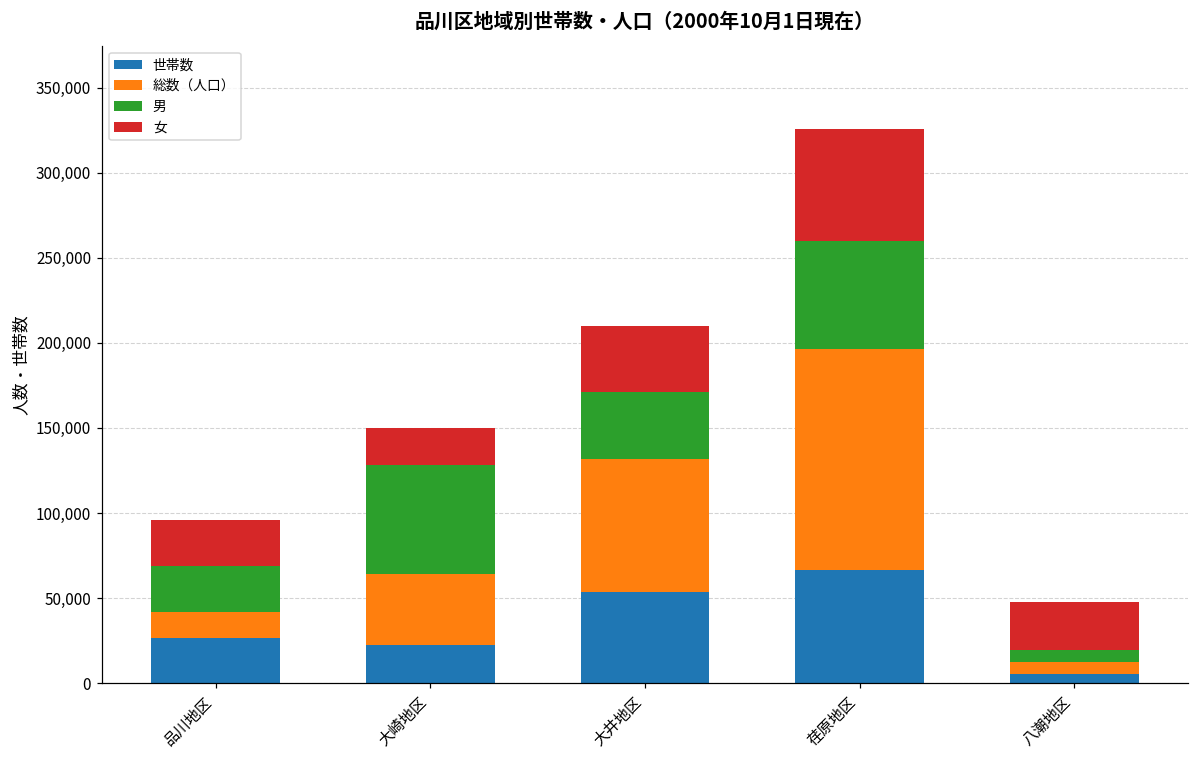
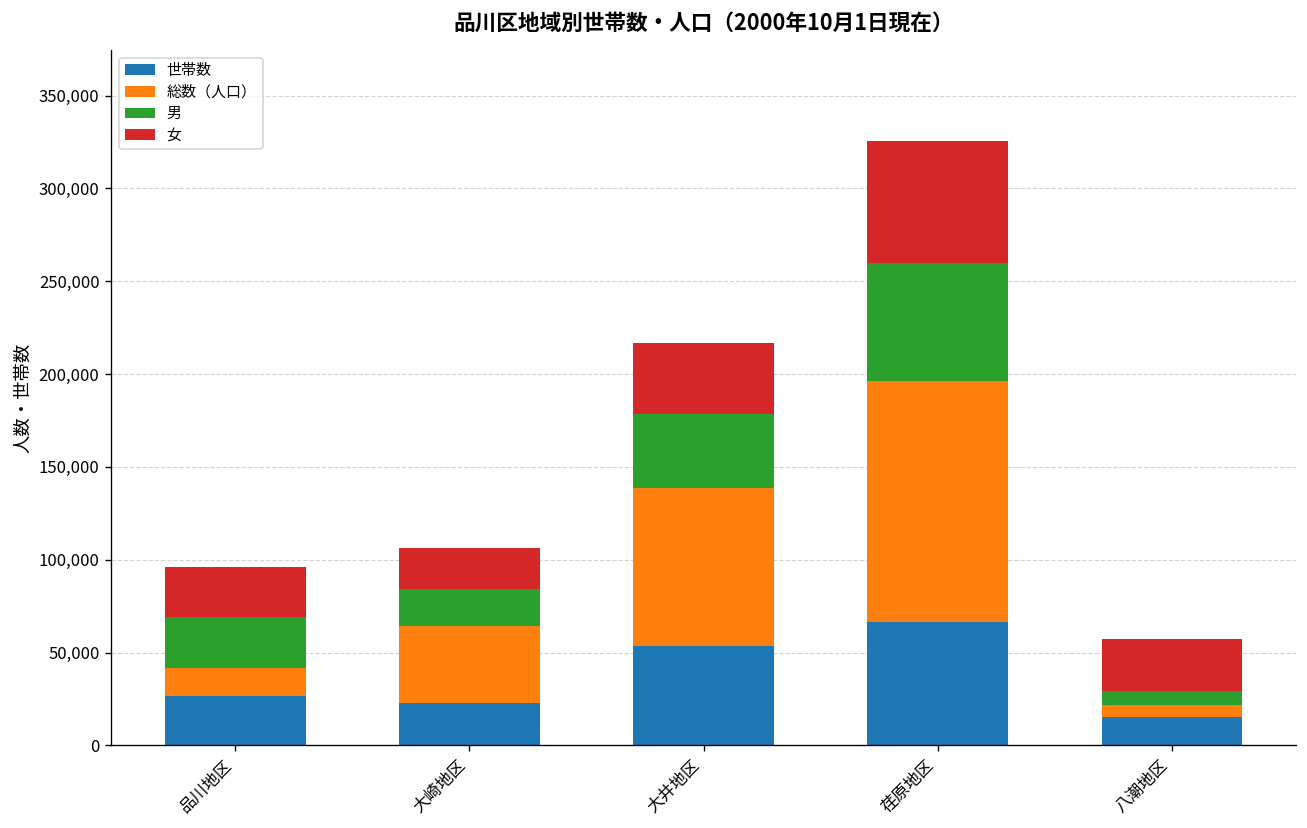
  {
    "世帯数": {
      "品川地区": "27,000",
      "大崎地区": "23,000",
      "大井地区": "53,000",
      "荏原地区": "67,000",
-     "八潮地区": "5,000"
+     "八潮地区": "15,000"
    },
    "総数（人口）": {
      "品川地区": "15,000",
      "大崎地区": "42,000",
-     "大井地区": "78,000",
+     "大井地区": "85,000",
      "荏原地区": "130,000",
      "八潮地区": "7,000"
    },
    "男": {
      "品川地区": "27,000",
-     "大崎地区": "64,000",
+     "大崎地区": "20,000",
      "大井地区": "40,000",
      "荏原地区": "63,000",
      "八潮地区": "7,000"
    },
    "女": {
      "品川地区": "27,000",
      "大崎地区": "22,000",
      "大井地区": "39,000",
      "荏原地区": "66,000",
      "八潮地区": "28,000"
    }
  }
